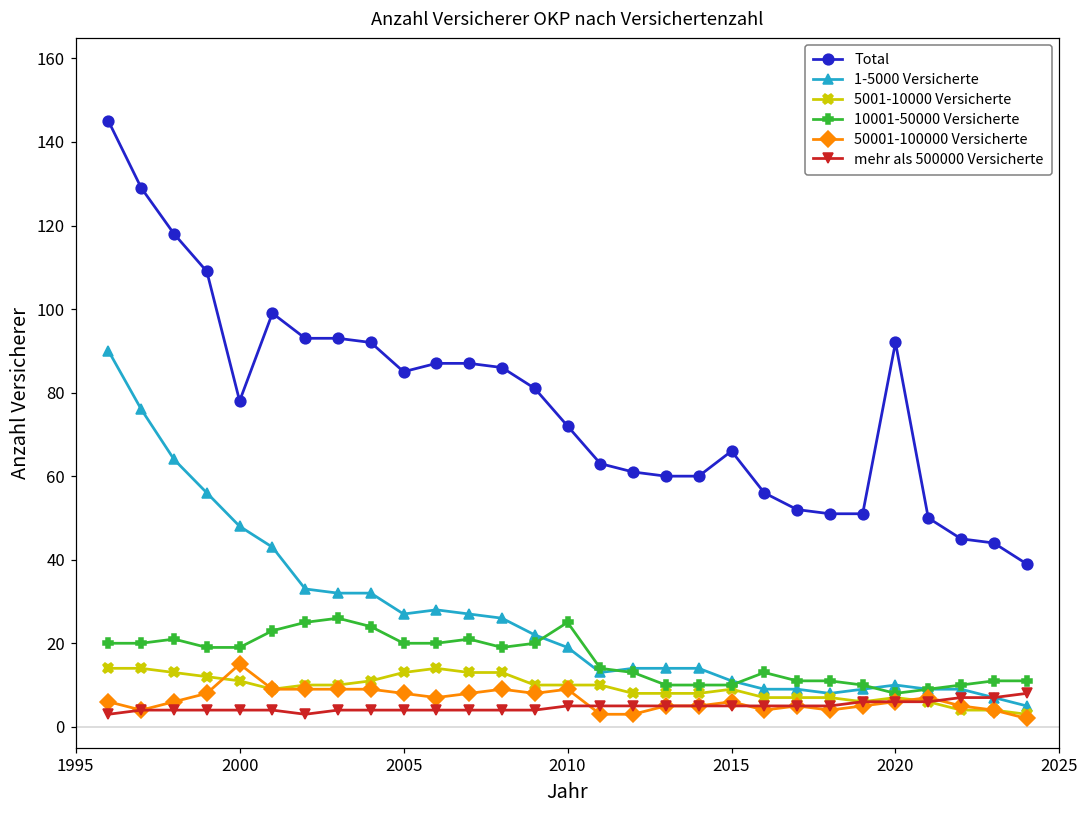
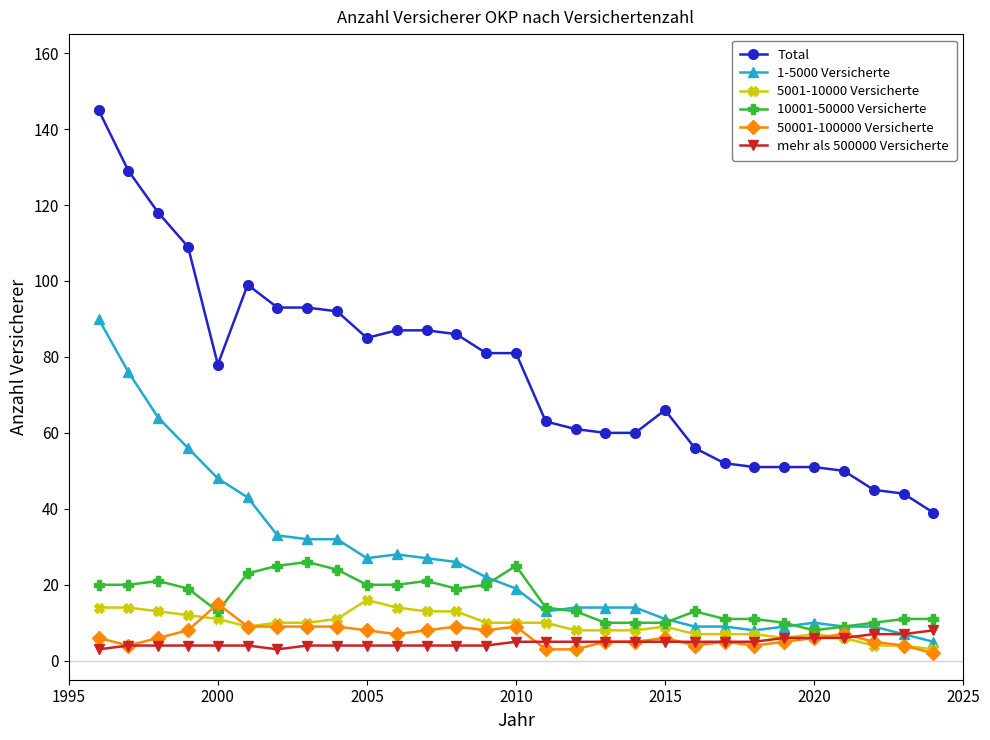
  {
    "Total": {
      "2000": 78,
      "2005": 85,
-     "2010": 72,
+     "2010": 81,
      "2015": 66,
-     "2020": 92
+     "2020": 51
    },
    "1-5000 Versicherte": {
      "2000": 48,
      "2005": 27,
      "2010": 19,
      "2015": 11,
      "2020": 10
    },
    "5001-10000 Versicherte": {
      "2000": 11,
-     "2005": 13,
+     "2005": 16,
      "2010": 10,
      "2015": 9,
      "2020": 7
    },
    "10001-50000 Versicherte": {
-     "2000": 19,
+     "2000": 13,
      "2005": 20,
      "2010": 25,
      "2015": 10,
      "2020": 8
    },
    "50001-100000 Versicherte": {
      "2000": 15,
      "2005": 8,
      "2010": 9,
      "2015": 6
    },
    "mehr als 500000 Versicherte": {
      "2000": 4,
      "2005": 4,
      "2010": 5,
      "2015": 5
    }
  }
